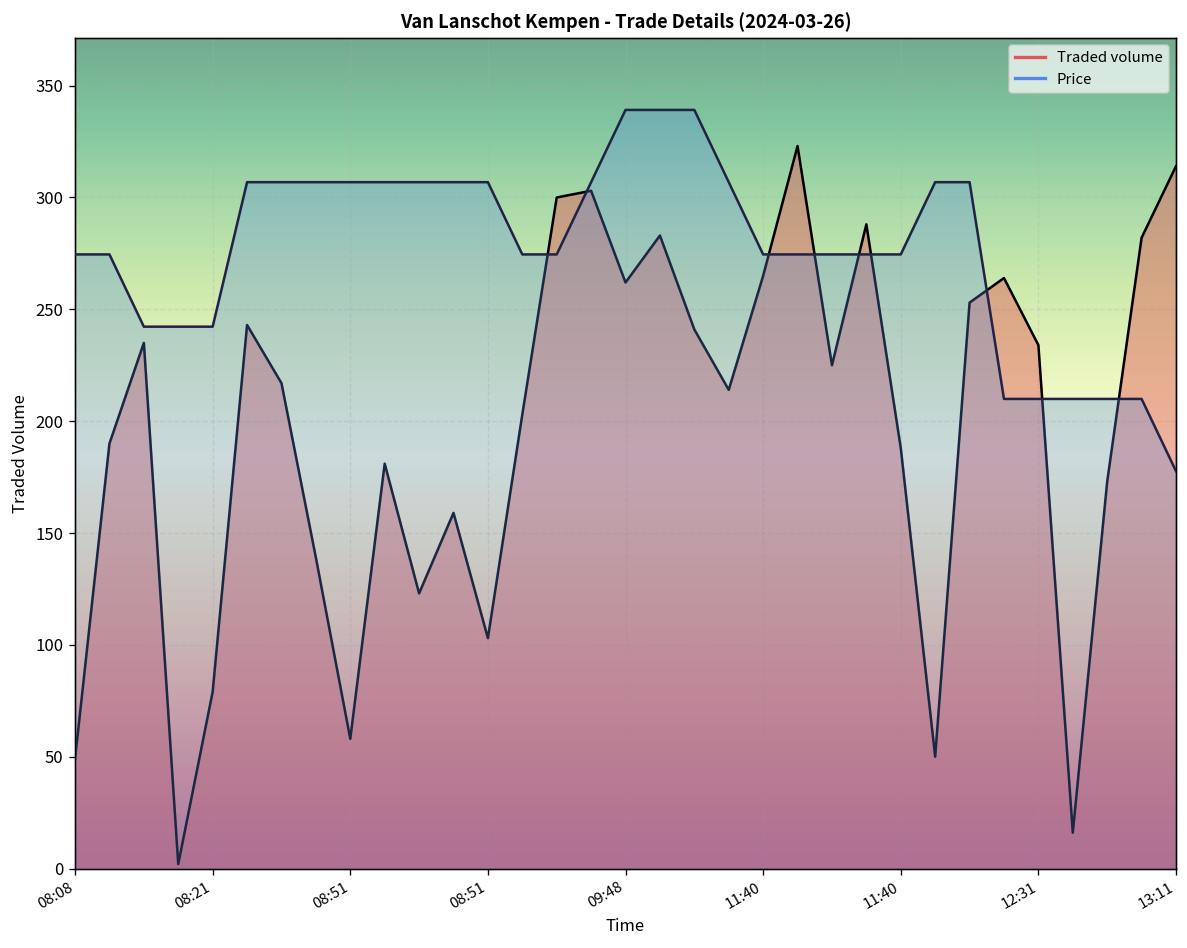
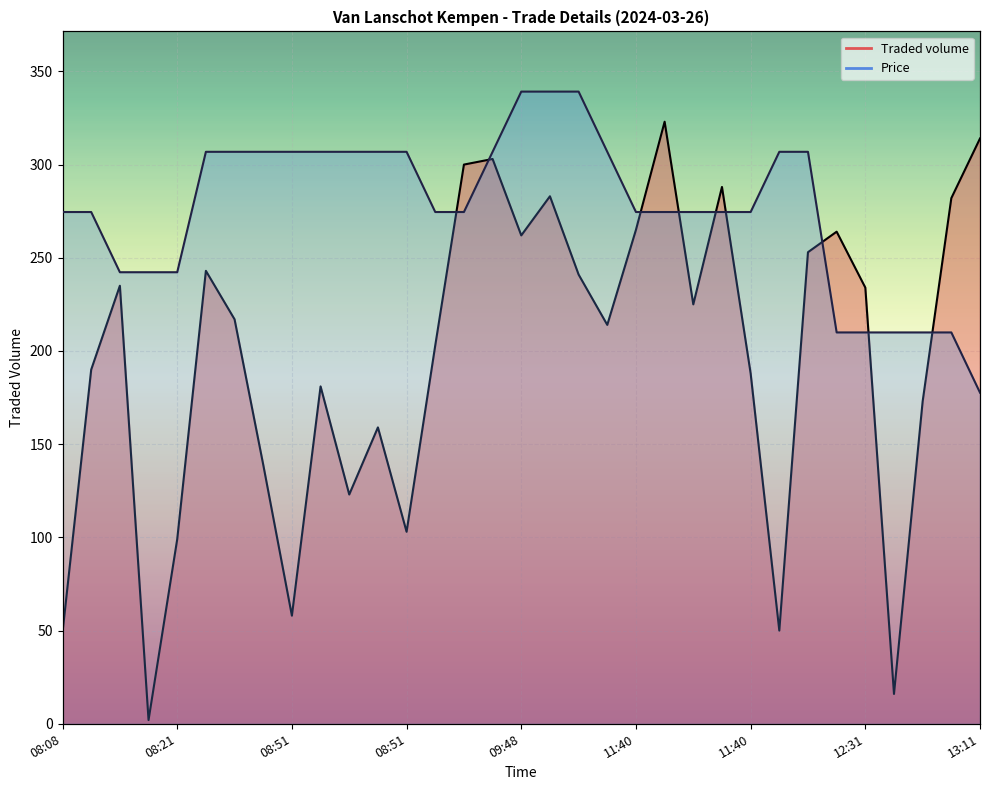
  {
    "Traded volume": {
-     "08:21": 79,
+     "08:21": 99,
      "09:48": 262,
      "13:11": 314
    }
  }
